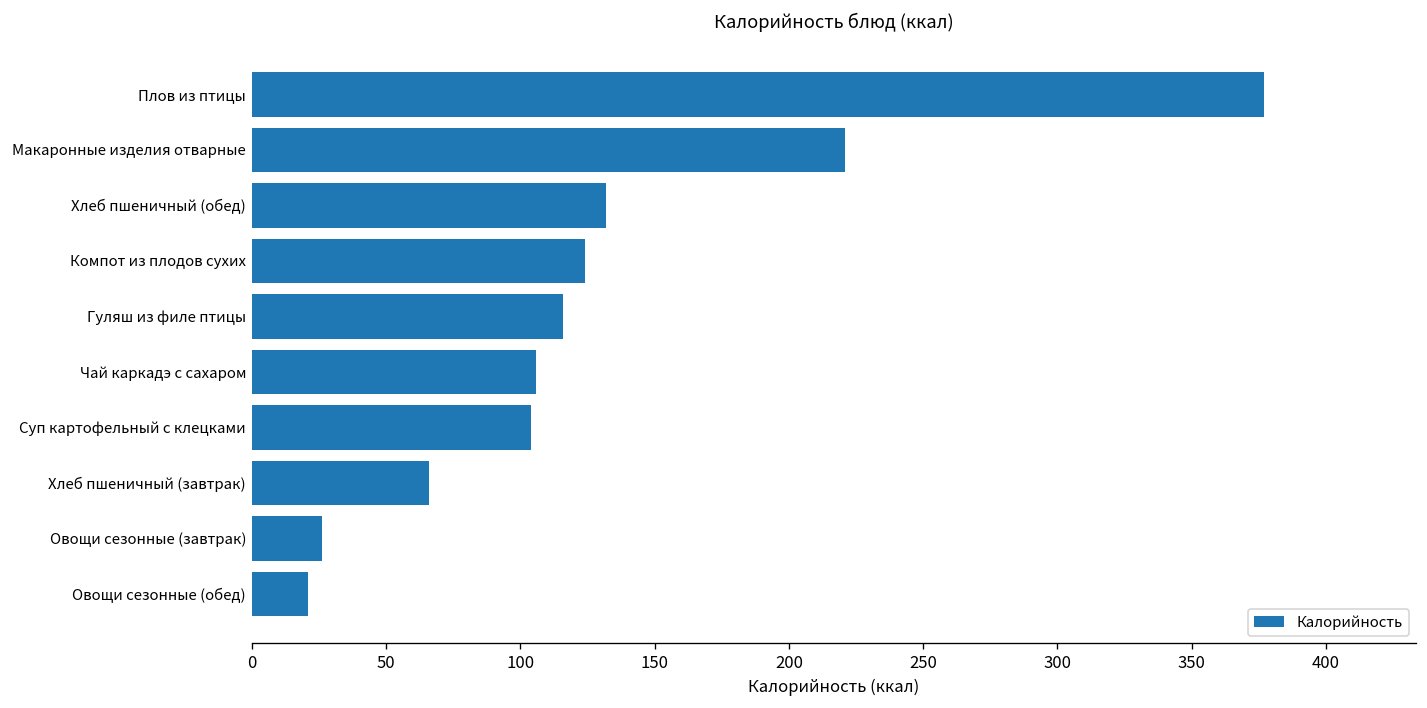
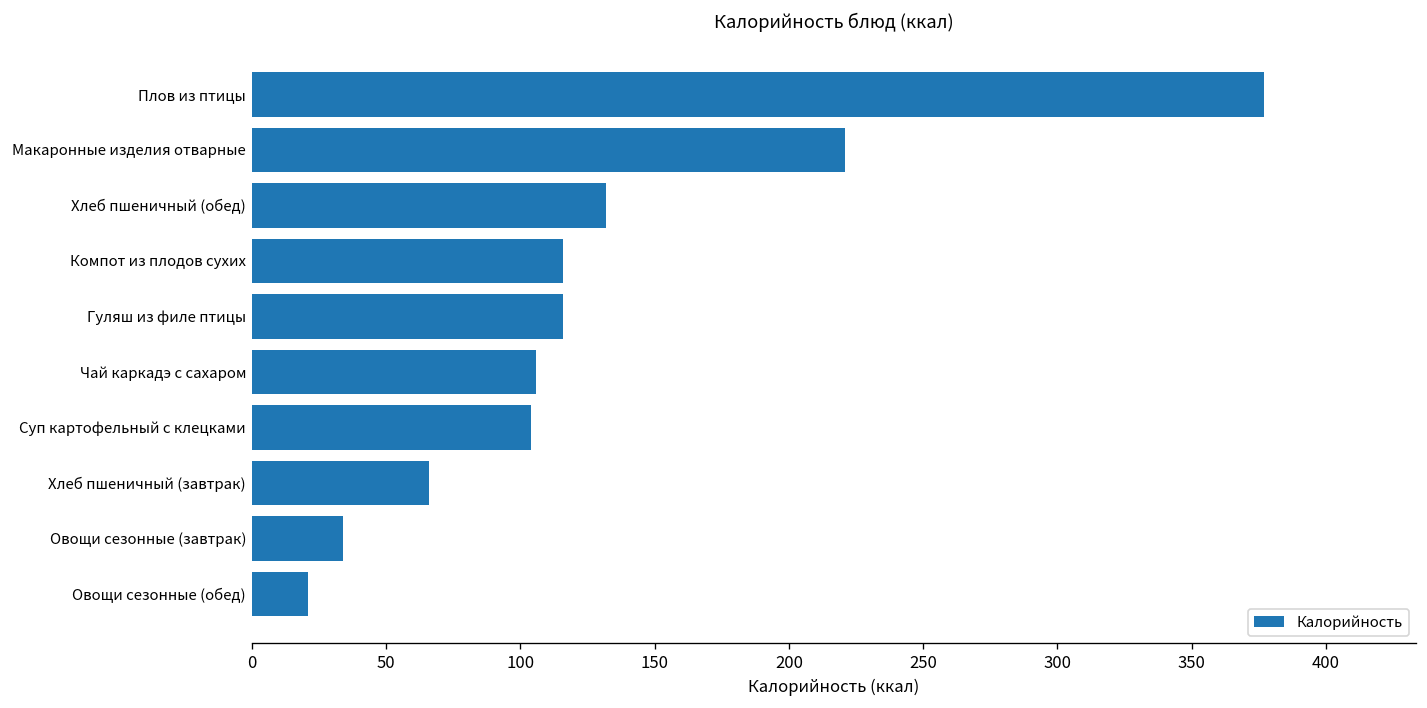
  {
    "Плов из птицы": 377,
    "Макаронные изделия отварные": 221,
    "Хлеб пшеничный (обед)": 132,
-   "Компот из плодов сухих": 124,
+   "Компот из плодов сухих": 116,
    "Гуляш из филе птицы": 116,
    "Чай каркадэ с сахаром": 106,
    "Суп картофельный с клецками": 104,
    "Хлеб пшеничный (завтрак)": 66,
-   "Овощи сезонные (завтрак)": 26,
+   "Овощи сезонные (завтрак)": 34,
    "Овощи сезонные (обед)": 21
  }
